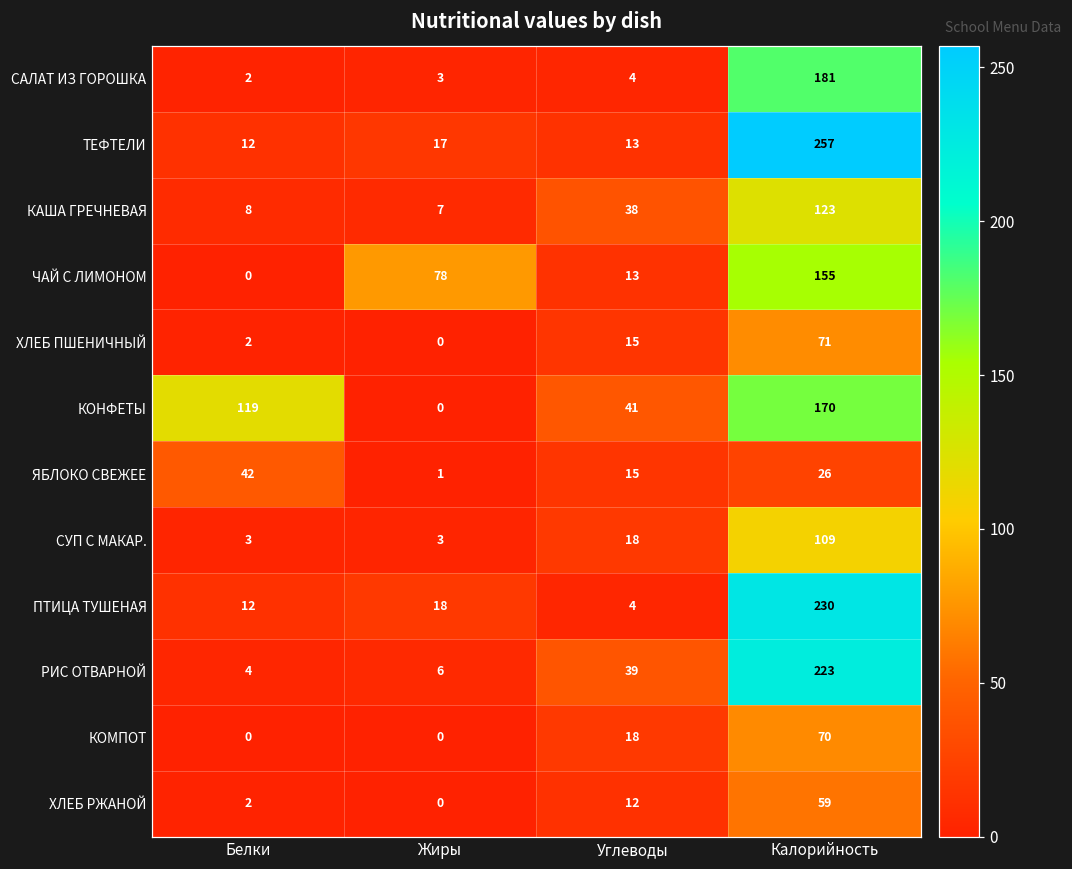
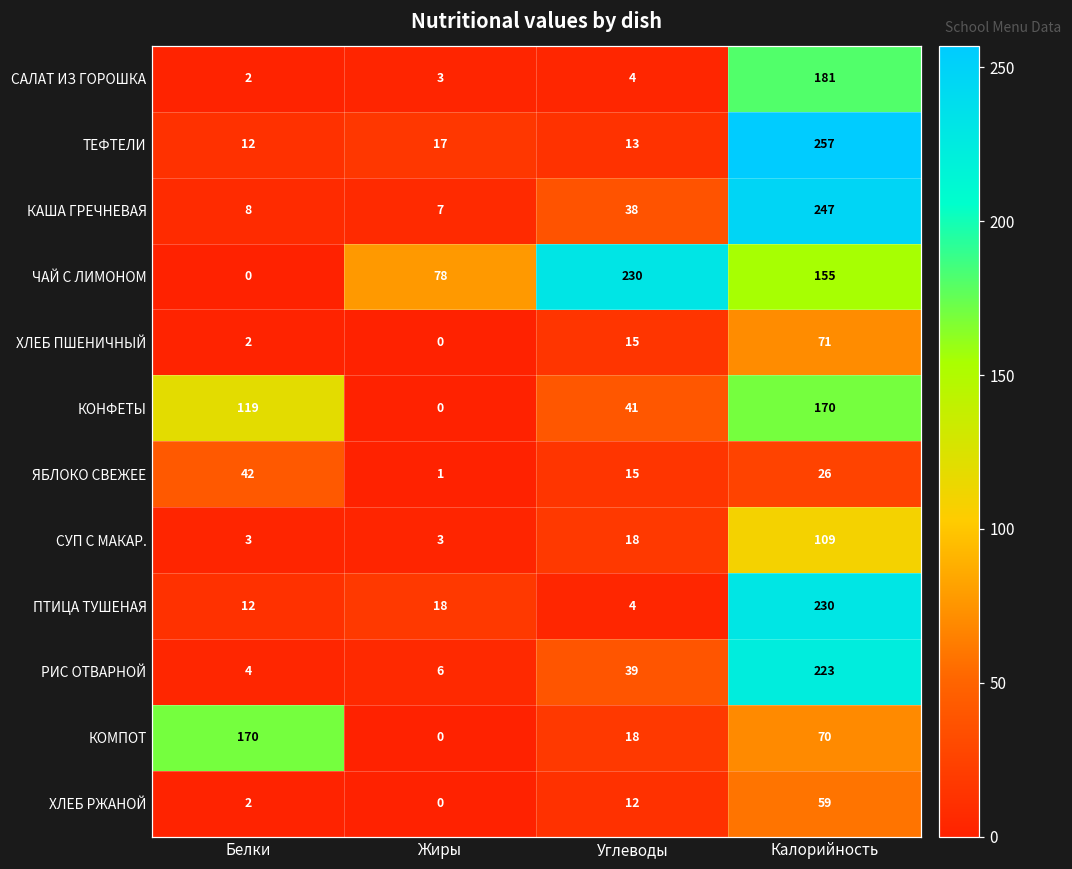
  {
    "САЛАТ ИЗ ГОРОШКА": {
      "Белки": 2,
      "Жиры": 3,
      "Углеводы": 4,
      "Калорийность": 181
    },
    "ТЕФТЕЛИ": {
      "Белки": 12,
      "Жиры": 17,
      "Углеводы": 13,
      "Калорийность": 257
    },
    "КАША ГРЕЧНЕВАЯ": {
      "Белки": 8,
      "Жиры": 7,
      "Углеводы": 38,
-     "Калорийность": 123
+     "Калорийность": 247
    },
    "ЧАЙ С ЛИМОНОМ": {
      "Белки": 0,
      "Жиры": 78,
-     "Углеводы": 13,
+     "Углеводы": 230,
      "Калорийность": 155
    },
    "ХЛЕБ ПШЕНИЧНЫЙ": {
      "Белки": 2,
      "Жиры": 0,
      "Углеводы": 15,
      "Калорийность": 71
    },
    "КОНФЕТЫ": {
      "Белки": 119,
      "Жиры": 0,
      "Углеводы": 41,
      "Калорийность": 170
    },
    "ЯБЛОКО СВЕЖЕЕ": {
      "Белки": 42,
      "Жиры": 1,
      "Углеводы": 15,
      "Калорийность": 26
    },
    "СУП С МАКАР.": {
      "Белки": 3,
      "Жиры": 3,
      "Углеводы": 18,
      "Калорийность": 109
    },
    "ПТИЦА ТУШЕНАЯ": {
      "Белки": 12,
      "Жиры": 18,
      "Углеводы": 4,
      "Калорийность": 230
    },
    "РИС ОТВАРНОЙ": {
      "Белки": 4,
      "Жиры": 6,
      "Углеводы": 39,
      "Калорийность": 223
    },
    "КОМПОТ": {
-     "Белки": 0,
+     "Белки": 170,
      "Жиры": 0,
      "Углеводы": 18,
      "Калорийность": 70
    },
    "ХЛЕБ РЖАНОЙ": {
      "Белки": 2,
      "Жиры": 0,
      "Углеводы": 12,
      "Калорийность": 59
    }
  }
